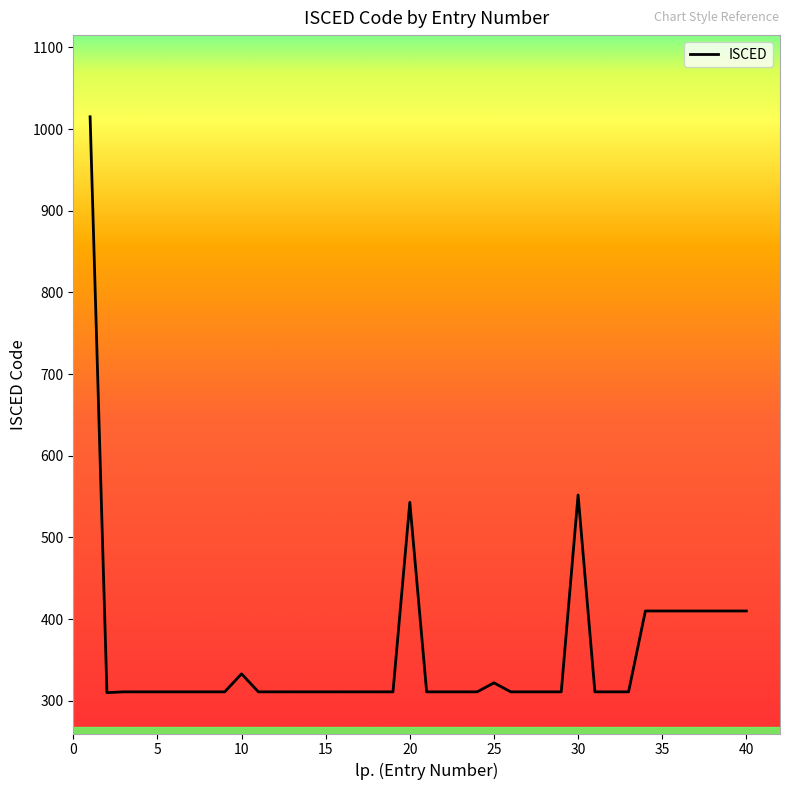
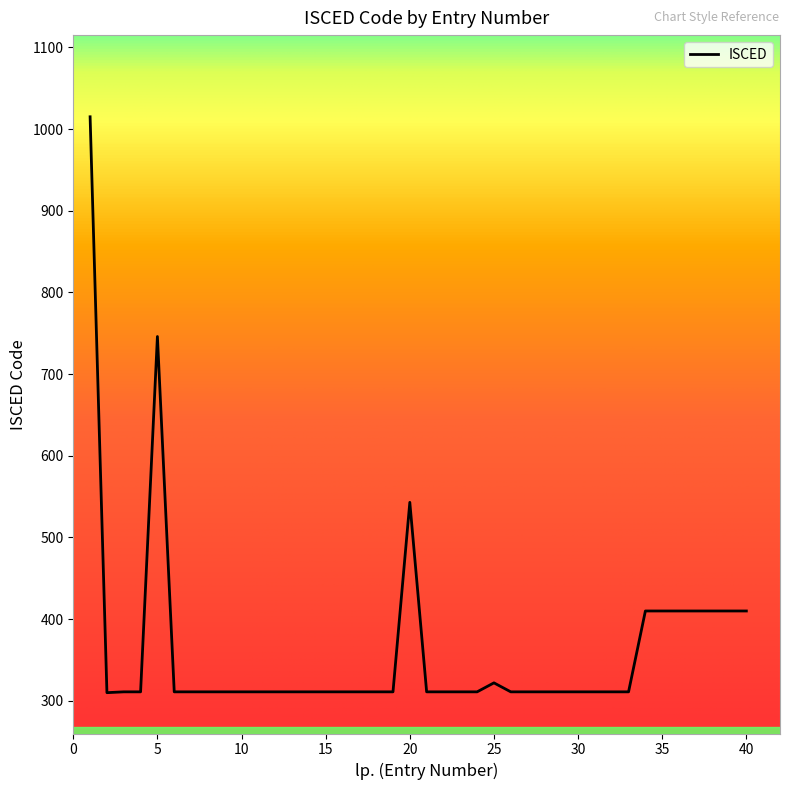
  {
-   "5": 310,
-   "10": 330,
+   "5": 750,
+   "10": 310,
    "15": 310,
    "20": 540,
    "25": 320,
-   "30": 550,
+   "30": 310,
    "35": 410,
    "40": 410
  }
